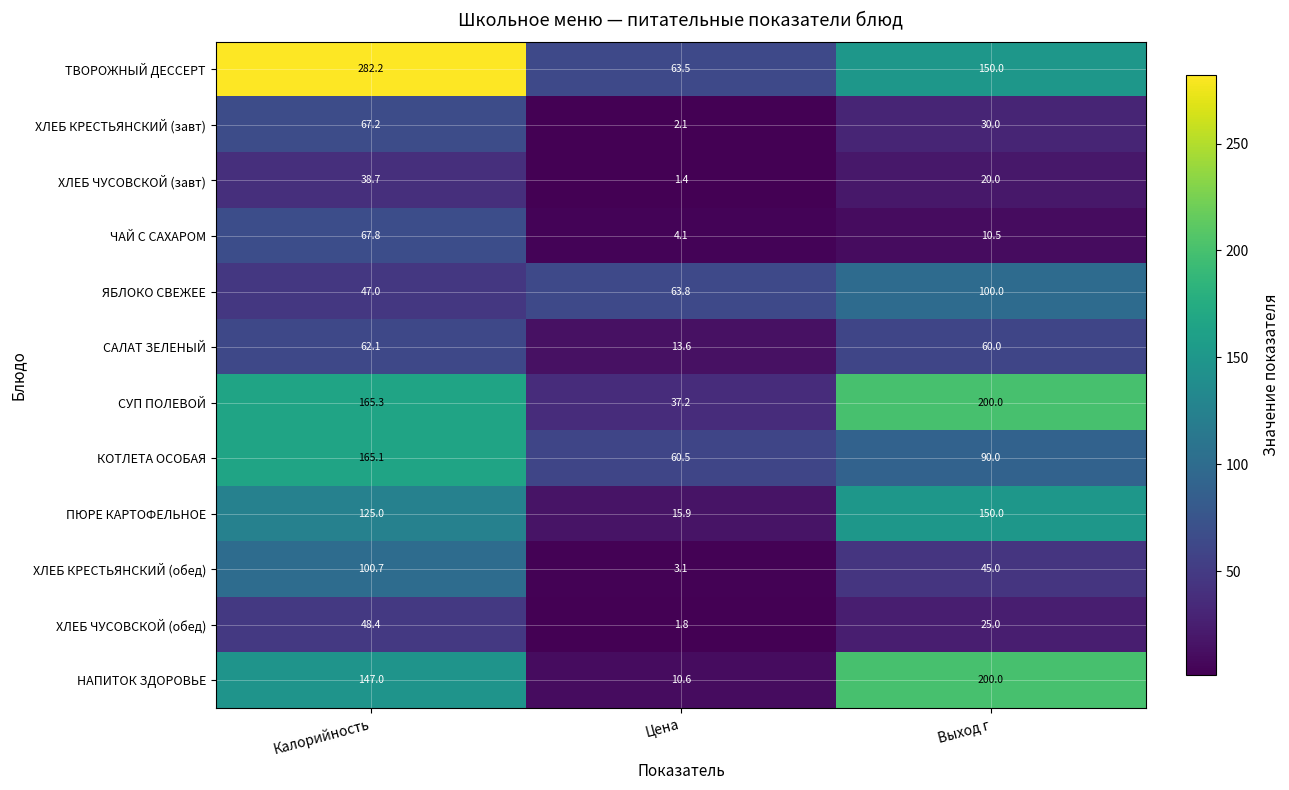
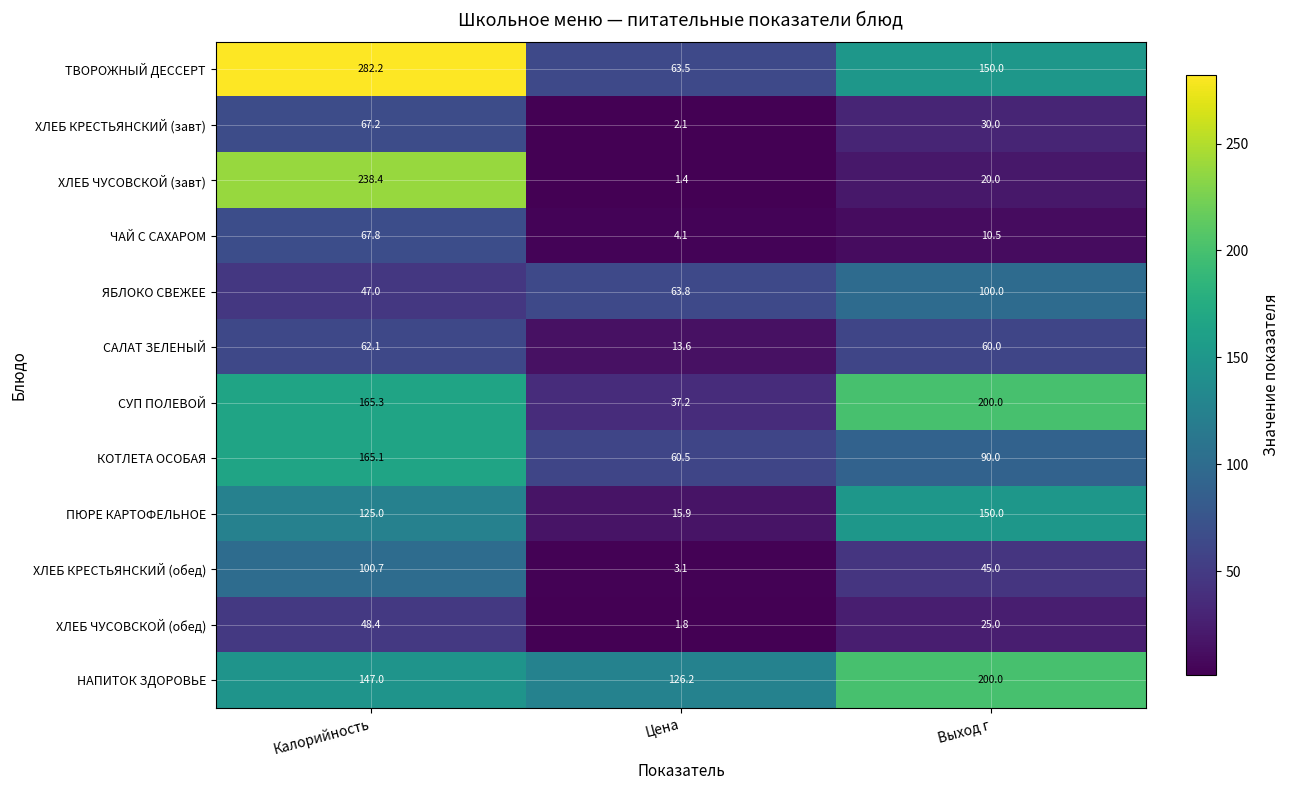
  {
    "ТВОРОЖНЫЙ ДЕССЕРТ": {
      "Калорийность": 282.2,
      "Цена": 63.5,
      "Выход г": 150.0
    },
    "ХЛЕБ КРЕСТЬЯНСКИЙ (завт)": {
      "Калорийность": 67.2,
      "Цена": 2.1,
      "Выход г": 30.0
    },
    "ХЛЕБ ЧУСОВСКОЙ (завт)": {
-     "Калорийность": 38.7,
+     "Калорийность": 238.4,
      "Цена": 1.4,
      "Выход г": 20.0
    },
    "ЧАЙ С САХАРОМ": {
      "Калорийность": 67.8,
      "Цена": 4.1,
      "Выход г": 10.5
    },
    "ЯБЛОКО СВЕЖЕЕ": {
      "Калорийность": 47.0,
      "Цена": 63.8,
      "Выход г": 100.0
    },
    "САЛАТ ЗЕЛЕНЫЙ": {
      "Калорийность": 62.1,
      "Цена": 13.6,
      "Выход г": 60.0
    },
    "СУП ПОЛЕВОЙ": {
      "Калорийность": 165.3,
      "Цена": 37.2,
      "Выход г": 200.0
    },
    "КОТЛЕТА ОСОБАЯ": {
      "Калорийность": 165.1,
      "Цена": 60.5,
      "Выход г": 90.0
    },
    "ПЮРЕ КАРТОФЕЛЬНОЕ": {
      "Калорийность": 125.0,
      "Цена": 15.9,
      "Выход г": 150.0
    },
    "ХЛЕБ КРЕСТЬЯНСКИЙ (обед)": {
      "Калорийность": 100.7,
      "Цена": 3.1,
      "Выход г": 45.0
    },
    "ХЛЕБ ЧУСОВСКОЙ (обед)": {
      "Калорийность": 48.4,
      "Цена": 1.8,
      "Выход г": 25.0
    },
    "НАПИТОК ЗДОРОВЬЕ": {
      "Калорийность": 147.0,
-     "Цена": 10.6,
+     "Цена": 126.2,
      "Выход г": 200.0
    }
  }
